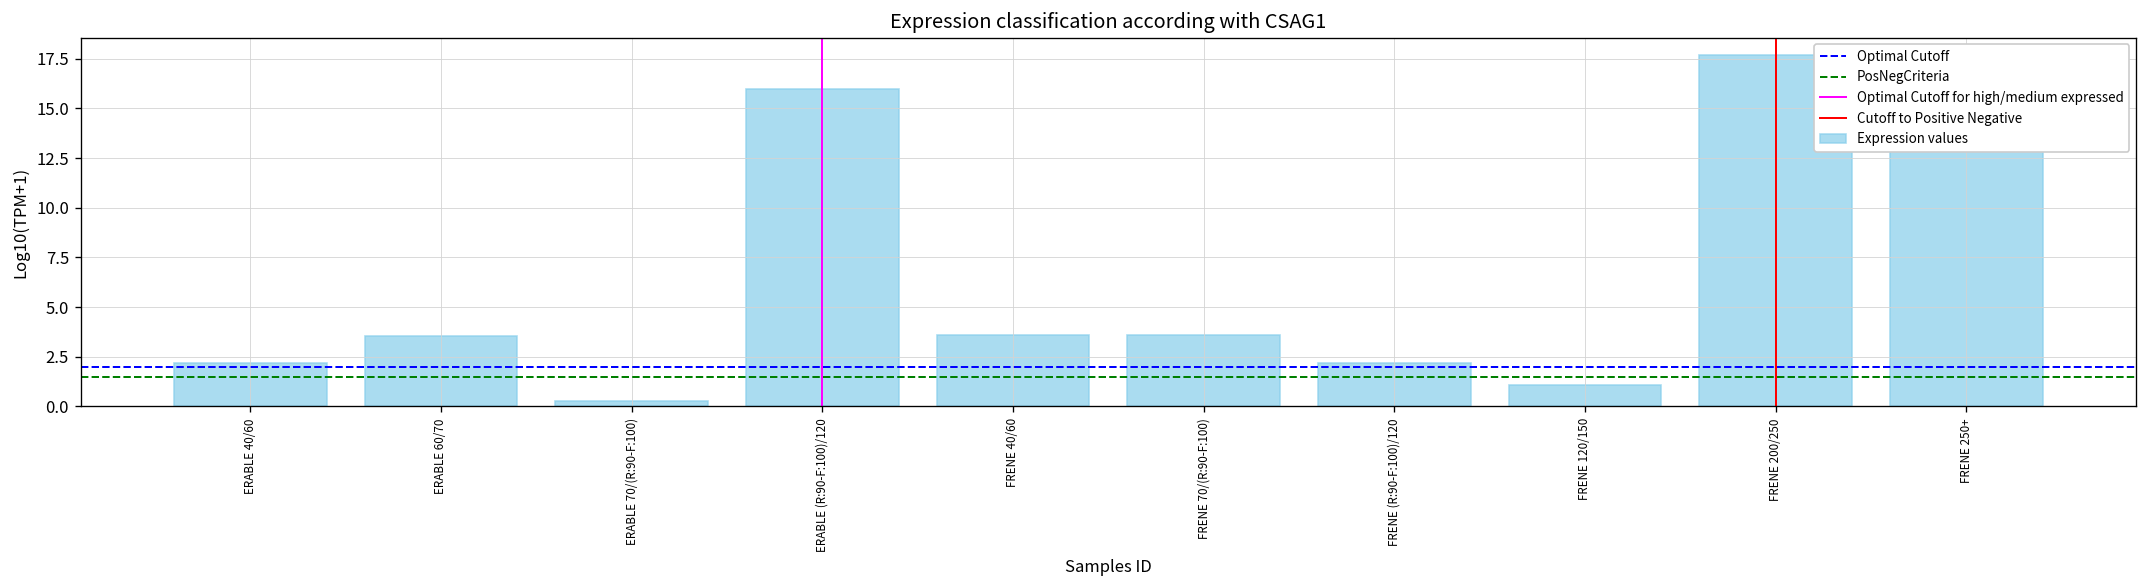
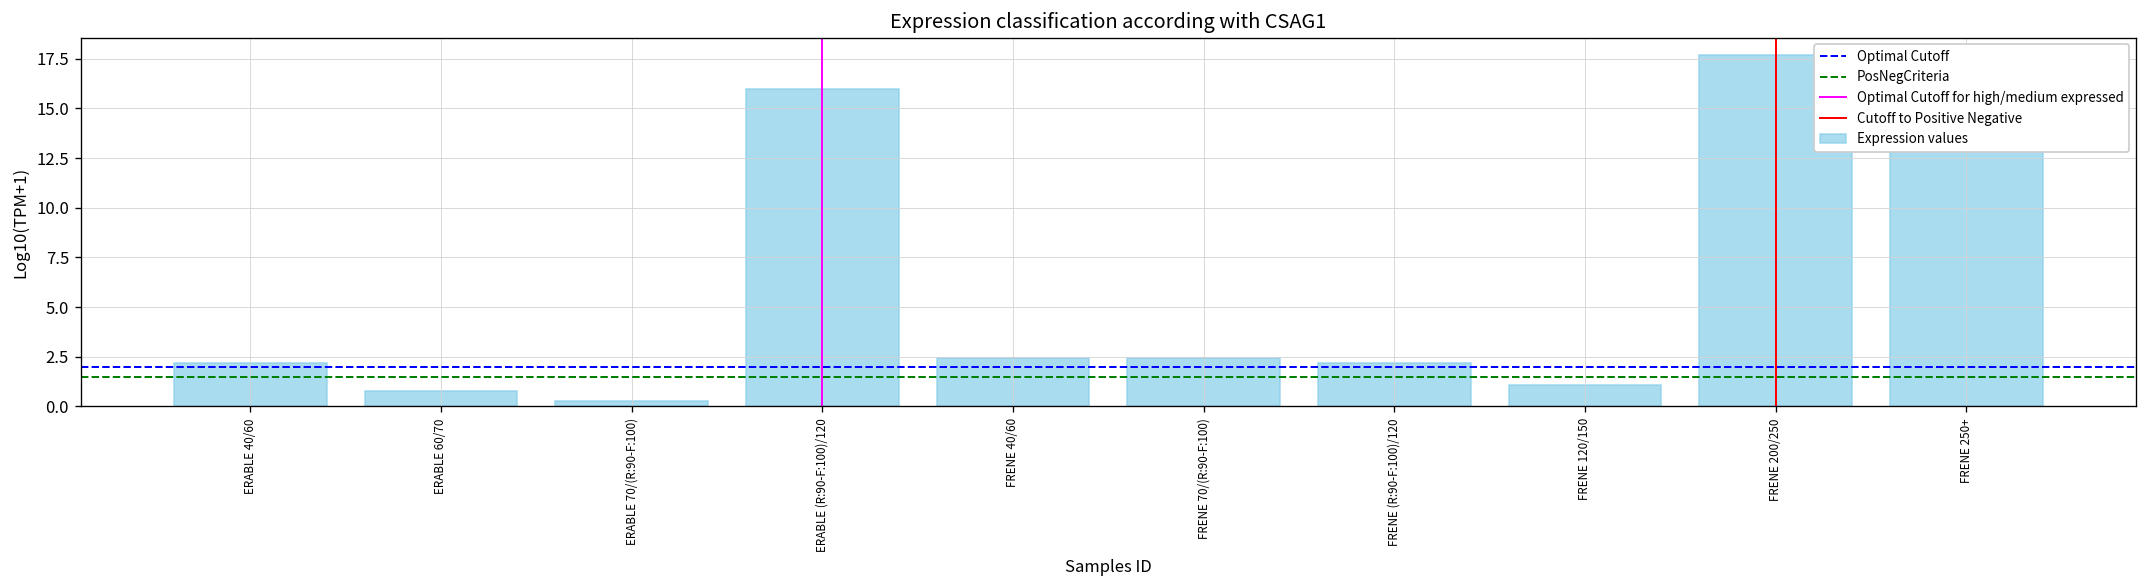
  {
    "ERABLE 40/60": 2.2,
-   "ERABLE 60/70": 3.6,
+   "ERABLE 60/70": 0.8,
    "ERABLE 70/(R:90-F:100)": 0.3,
    "ERABLE (R:90-F:100)/120": 16.0,
-   "FRENE 40/60": 3.6,
-   "FRENE 70/(R:90-F:100)": 3.6,
+   "FRENE 40/60": 2.4,
+   "FRENE 70/(R:90-F:100)": 2.4,
    "FRENE (R:90-F:100)/120": 2.2,
    "FRENE 120/150": 1.1,
    "FRENE 200/250": 17.7
  }
